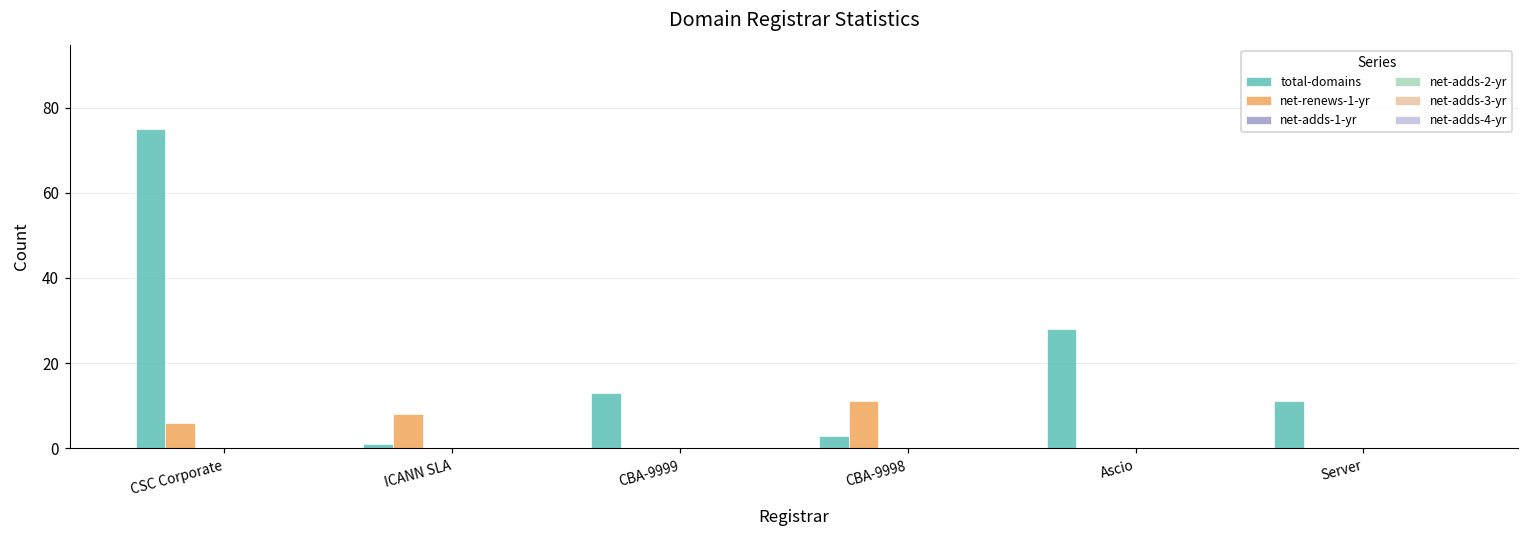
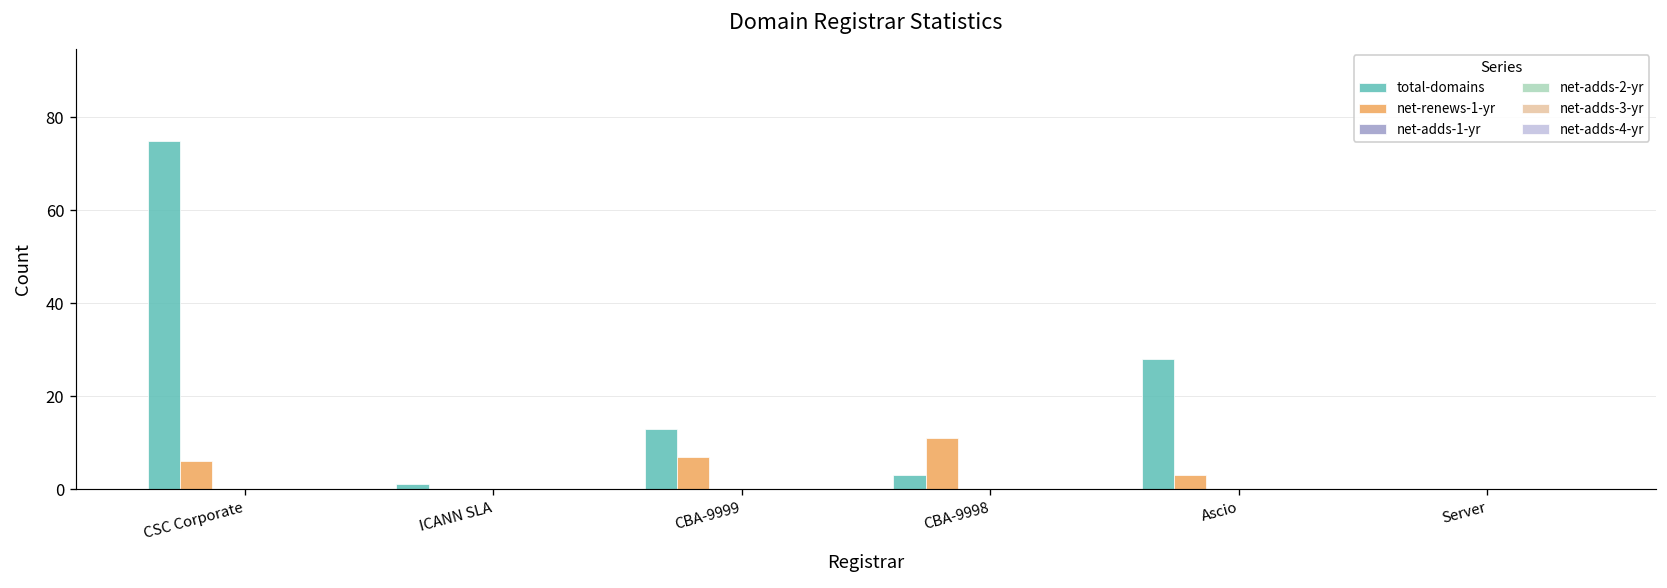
  {
    "total-domains": {
      "CSC Corporate": 75,
      "ICANN SLA": 1,
      "CBA-9999": 13,
      "CBA-9998": 3,
      "Ascio": 28,
-     "Server": 11
+     "Server": 0
    },
    "net-renews-1-yr": {
      "CSC Corporate": 6,
-     "ICANN SLA": 8,
-     "CBA-9999": 0,
+     "ICANN SLA": 0,
+     "CBA-9999": 7,
      "CBA-9998": 11,
-     "Ascio": 0,
+     "Ascio": 3,
      "Server": 0
    },
    "net-adds-3-yr": {
      "CSC Corporate": 0,
      "ICANN SLA": 0,
      "CBA-9999": 0,
      "CBA-9998": 0,
      "Ascio": 0,
      "Server": 0
    }
  }
